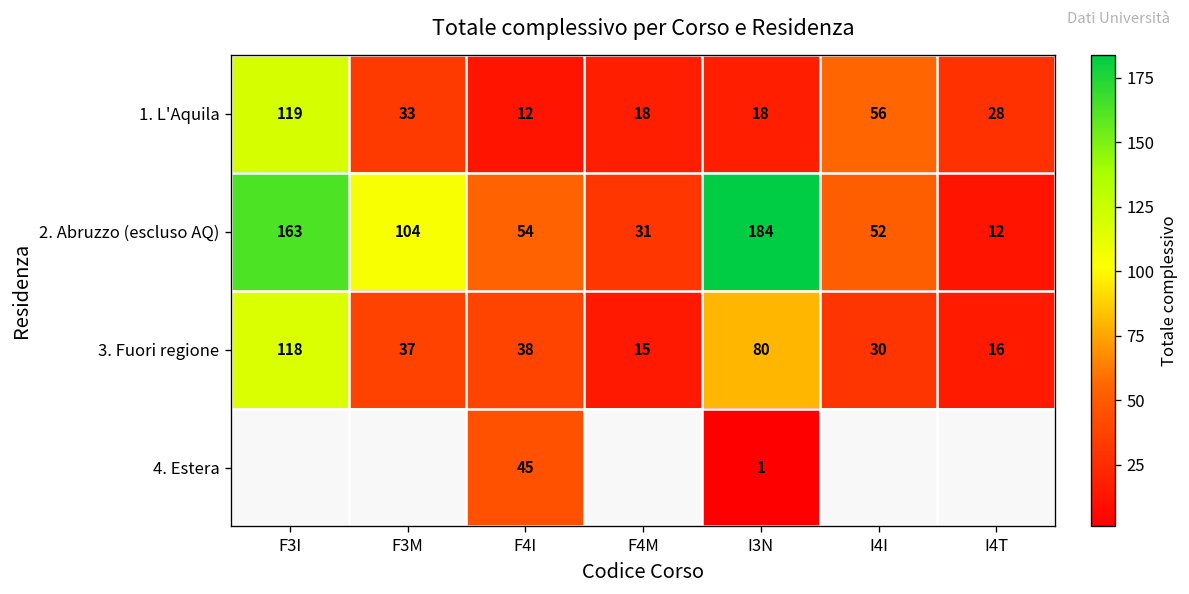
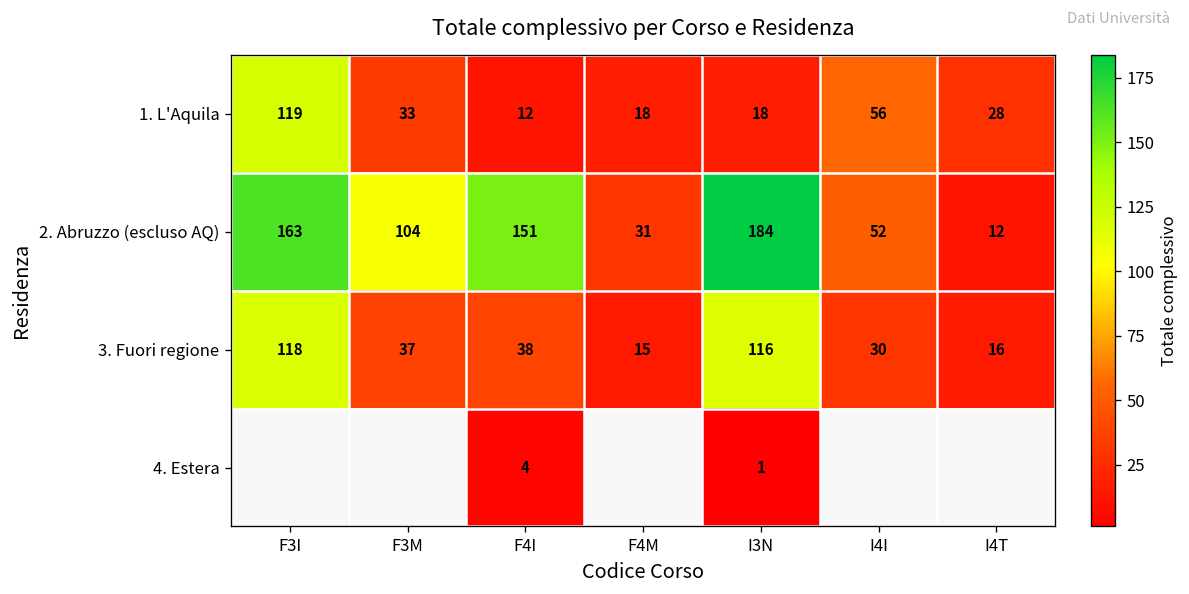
  {
    "1. L'Aquila": {
      "F3I": 119,
      "F3M": 33,
      "F4I": 12,
      "F4M": 18,
      "I3N": 18,
      "I4I": 56,
      "I4T": 28
    },
    "2. Abruzzo (escluso AQ)": {
      "F3I": 163,
      "F3M": 104,
-     "F4I": 54,
+     "F4I": 151,
      "F4M": 31,
      "I3N": 184,
      "I4I": 52,
      "I4T": 12
    },
    "3. Fuori regione": {
      "F3I": 118,
      "F3M": 37,
      "F4I": 38,
      "F4M": 15,
-     "I3N": 80,
+     "I3N": 116,
      "I4I": 30,
      "I4T": 16
    },
    "4. Estera": {
-     "F4I": 45,
+     "F4I": 4,
      "I3N": 1
    }
  }
